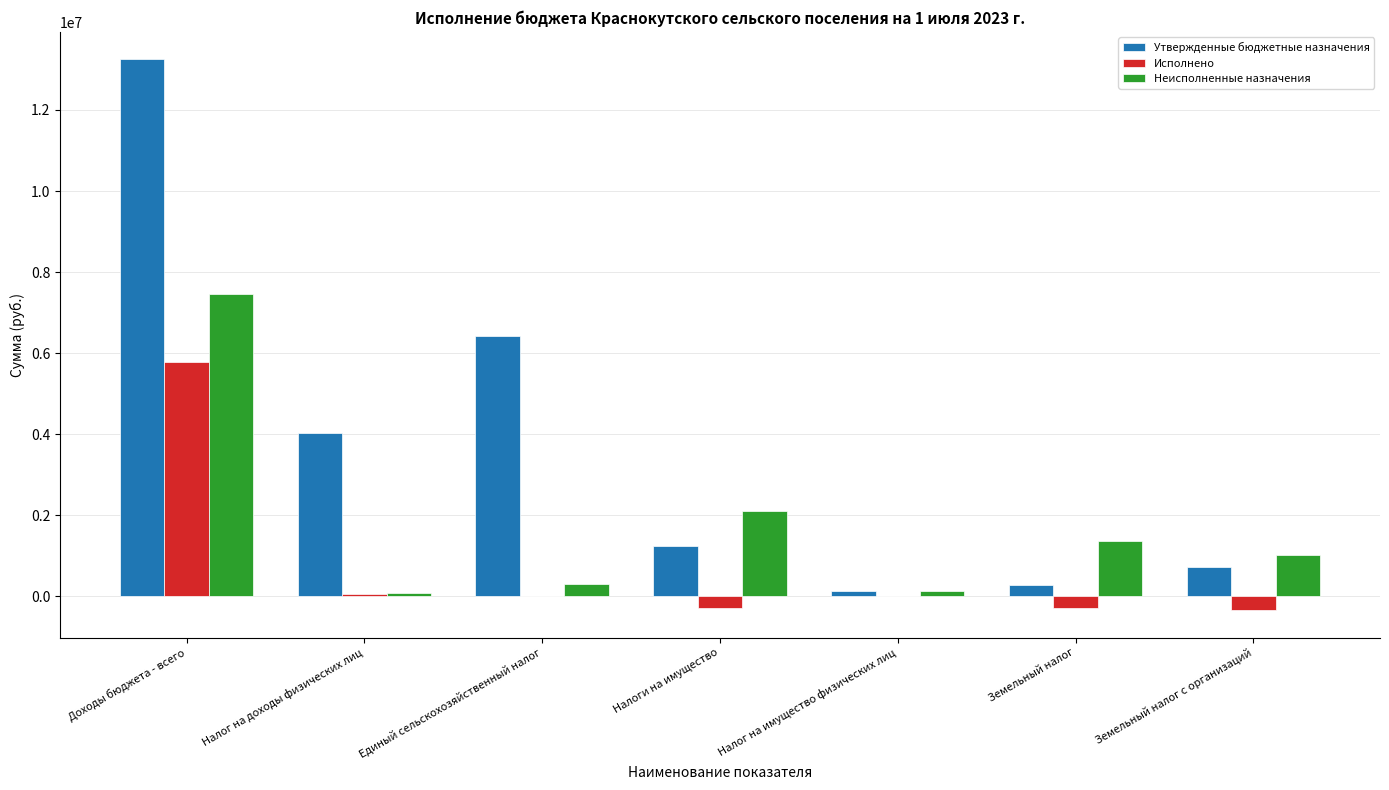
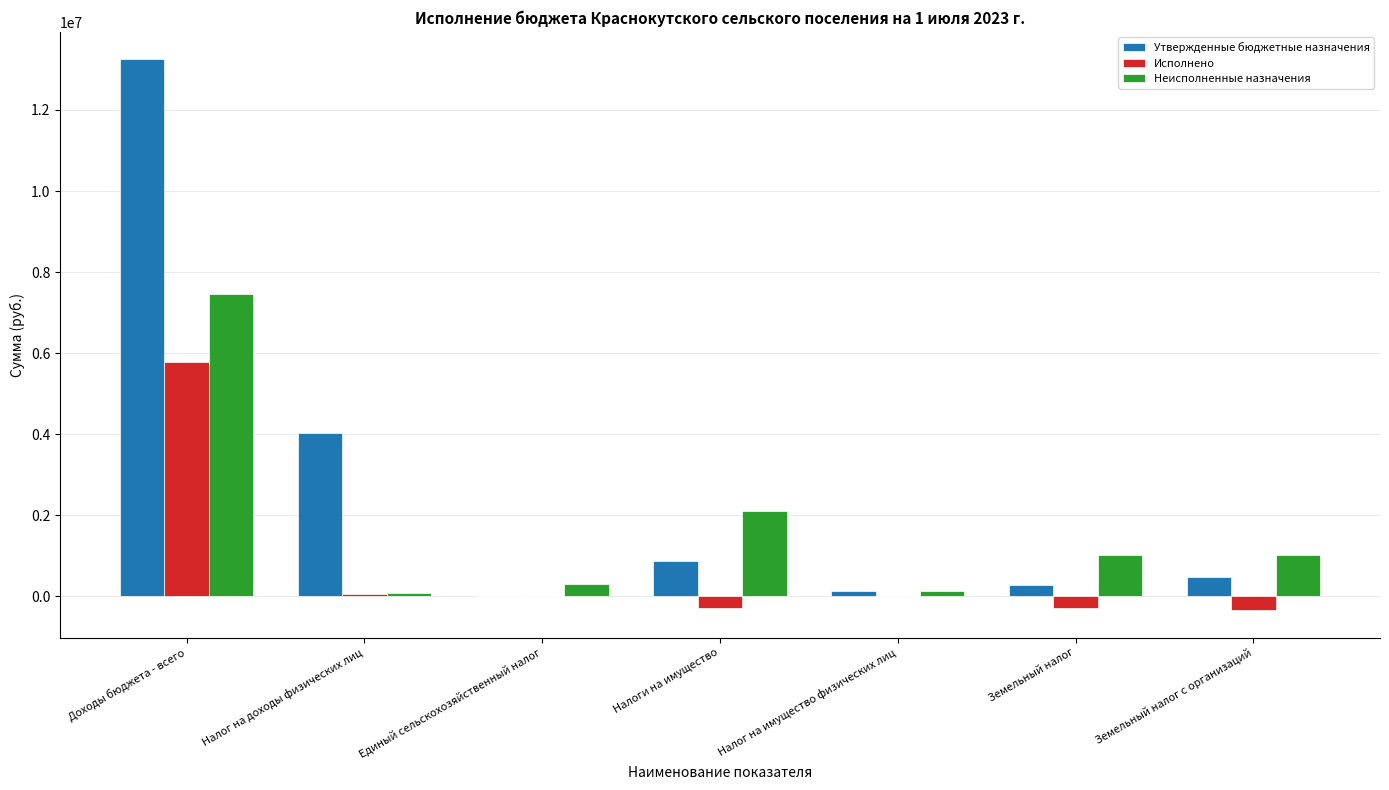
  {
    "Утвержденные бюджетные назначения": {
      "Доходы бюджета - всего": 13200000,
      "Налог на доходы физических лиц": 4000000,
-     "Единый сельскохозяйственный налог": 6400000,
-     "Налоги на имущество": 1300000,
+     "Единый сельскохозяйственный налог": 0,
+     "Налоги на имущество": 900000,
      "Налог на имущество физических лиц": 100000,
      "Земельный налог": 300000,
-     "Земельный налог с организаций": 700000
+     "Земельный налог с организаций": 500000
    },
    "Исполнено": {
      "Доходы бюджета - всего": 5800000,
      "Налог на доходы физических лиц": 100000,
      "Единый сельскохозяйственный налог": 0,
      "Налоги на имущество": -300000,
      "Земельный налог": -300000,
      "Земельный налог с организаций": -300000
    },
    "Неисполненные назначения": {
      "Доходы бюджета - всего": 7500000,
      "Налог на доходы физических лиц": 100000,
      "Единый сельскохозяйственный налог": 300000,
      "Налоги на имущество": 2100000,
      "Налог на имущество физических лиц": 100000,
-     "Земельный налог": 1400000,
+     "Земельный налог": 1000000,
      "Земельный налог с организаций": 1000000
    }
  }
